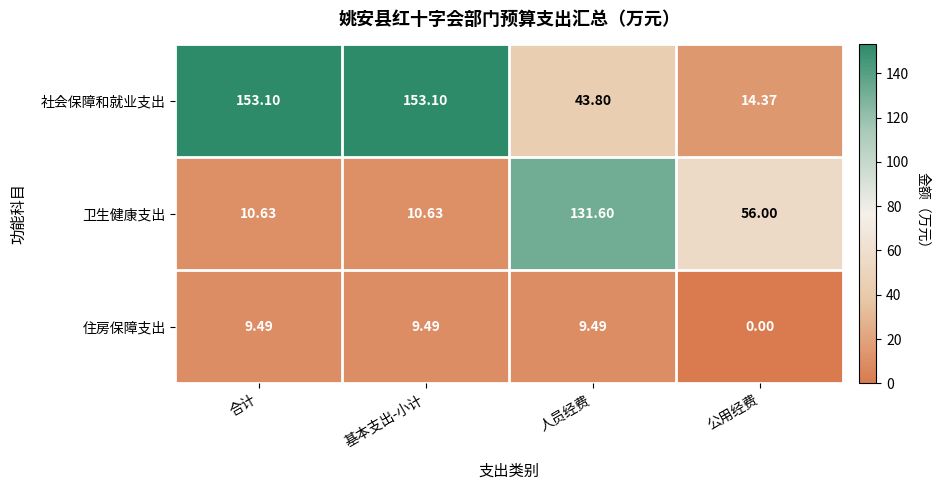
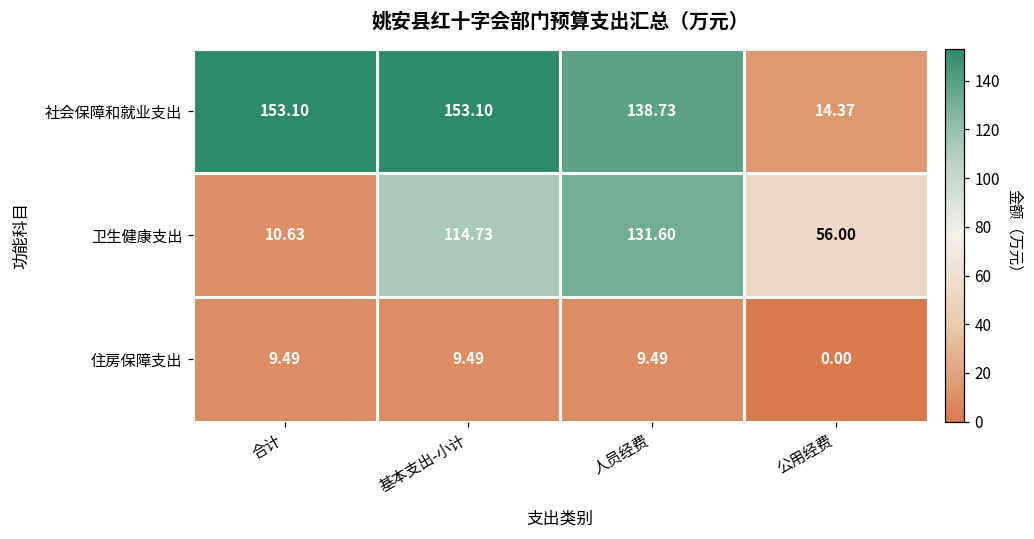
  {
    "社会保障和就业支出": {
      "合计": 153.10,
      "基本支出-小计": 153.10,
-     "人员经费": 43.80,
+     "人员经费": 138.73,
      "公用经费": 14.37
    },
    "卫生健康支出": {
      "合计": 10.63,
-     "基本支出-小计": 10.63,
+     "基本支出-小计": 114.73,
      "人员经费": 131.60,
      "公用经费": 56.00
    },
    "住房保障支出": {
      "合计": 9.49,
      "基本支出-小计": 9.49,
      "人员经费": 9.49,
      "公用经费": 0.00
    }
  }
